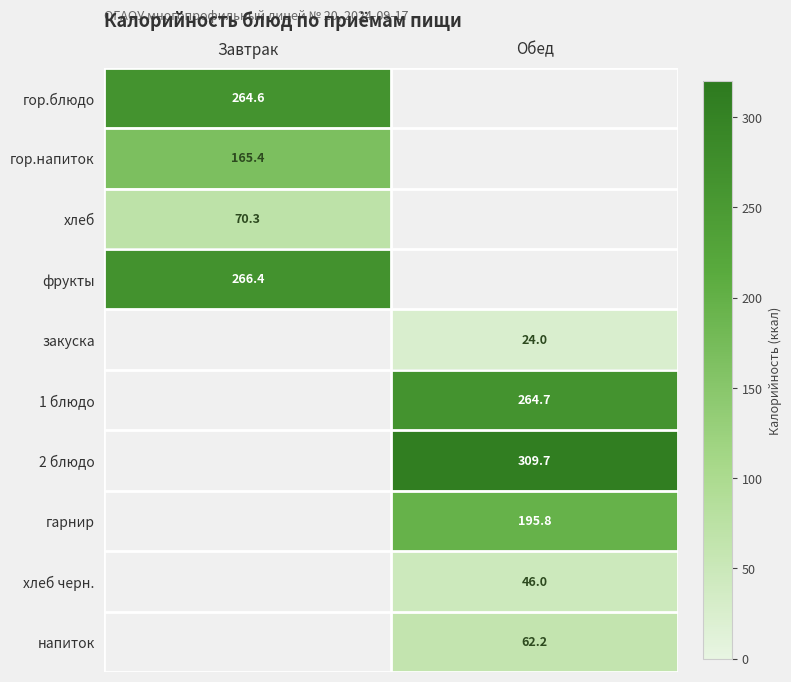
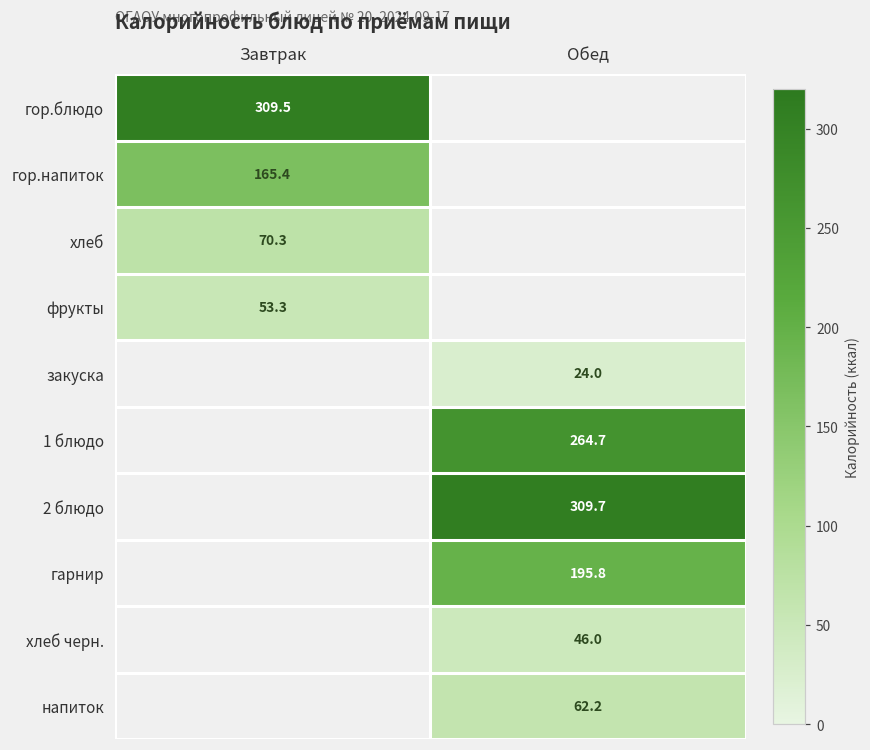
  {
    "гор.блюдо": {
-     "Завтрак": 264.6
+     "Завтрак": 309.5
    },
    "гор.напиток": {
      "Завтрак": 165.4
    },
    "хлеб": {
      "Завтрак": 70.3
    },
    "фрукты": {
-     "Завтрак": 266.4
+     "Завтрак": 53.3
    },
    "закуска": {
      "Обед": 24.0
    },
    "1 блюдо": {
      "Обед": 264.7
    },
    "2 блюдо": {
      "Обед": 309.7
    },
    "гарнир": {
      "Обед": 195.8
    },
    "хлеб черн.": {
      "Обед": 46.0
    },
    "напиток": {
      "Обед": 62.2
    }
  }
